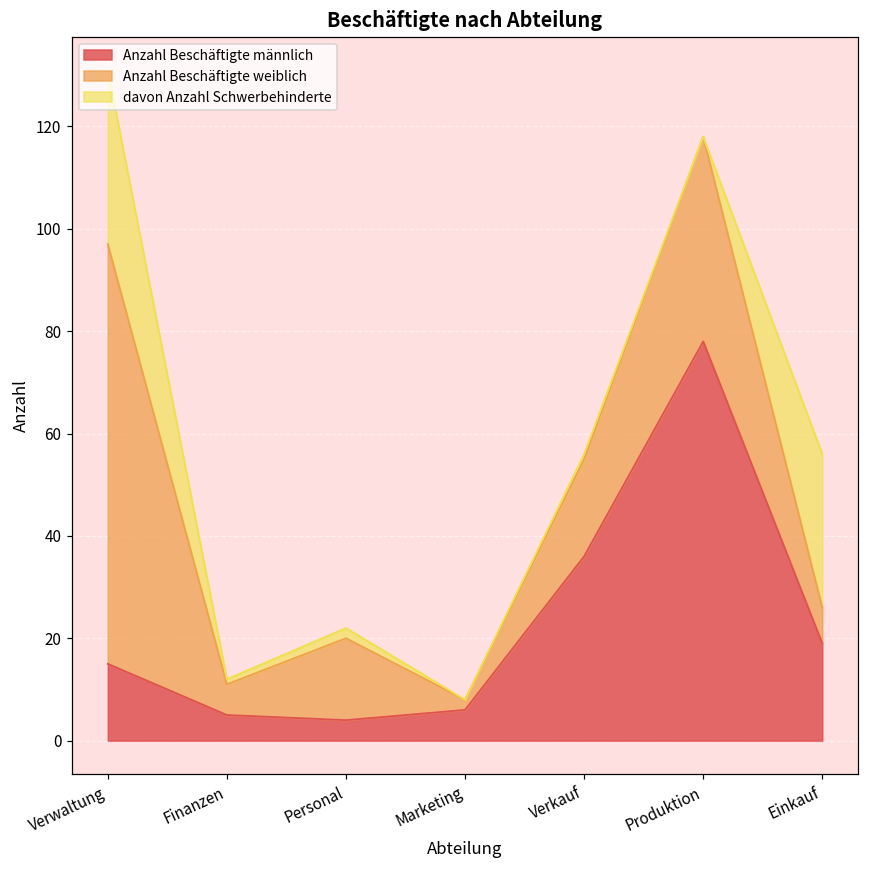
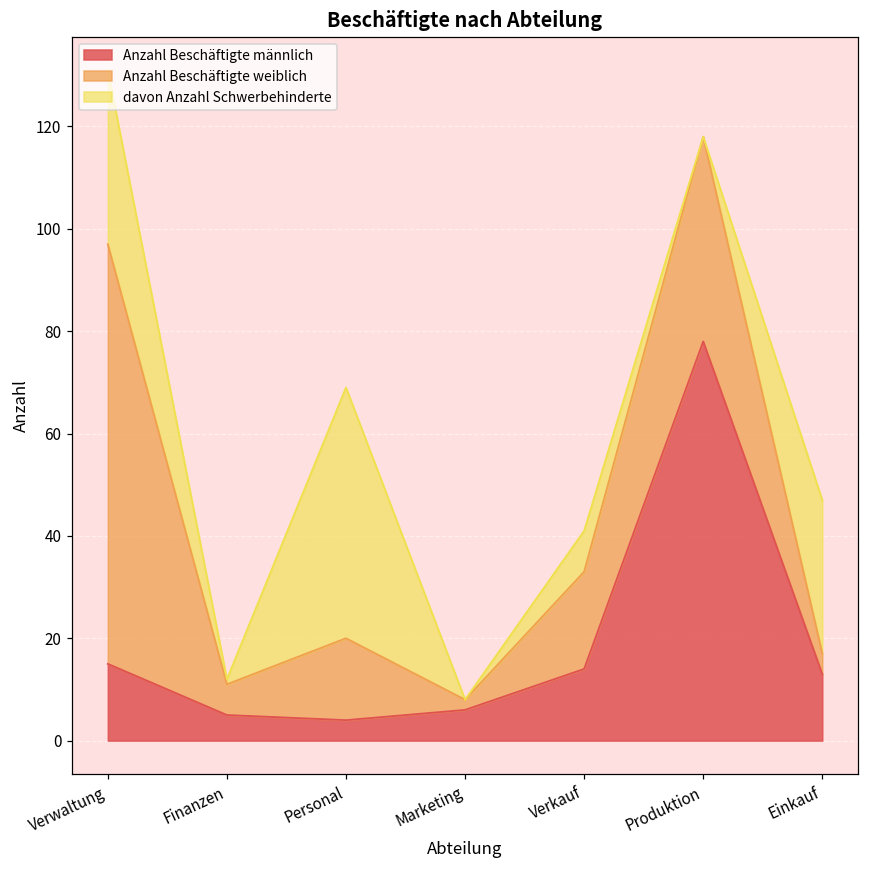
  {
    "Anzahl Beschäftigte männlich": {
      "Verwaltung": 15,
      "Finanzen": 5,
      "Personal": 4,
      "Marketing": 6,
-     "Verkauf": 36,
+     "Verkauf": 14,
      "Produktion": 78,
-     "Einkauf": 19
+     "Einkauf": 13
    },
    "Anzahl Beschäftigte weiblich": {
      "Verwaltung": 82,
      "Finanzen": 6,
      "Personal": 16,
      "Verkauf": 19,
-     "Einkauf": 7
+     "Einkauf": 4
    },
    "davon Anzahl Schwerbehinderte": {
      "Finanzen": 1,
-     "Personal": 2,
-     "Verkauf": 1,
+     "Personal": 49,
+     "Verkauf": 8,
      "Einkauf": 30
    }
  }
